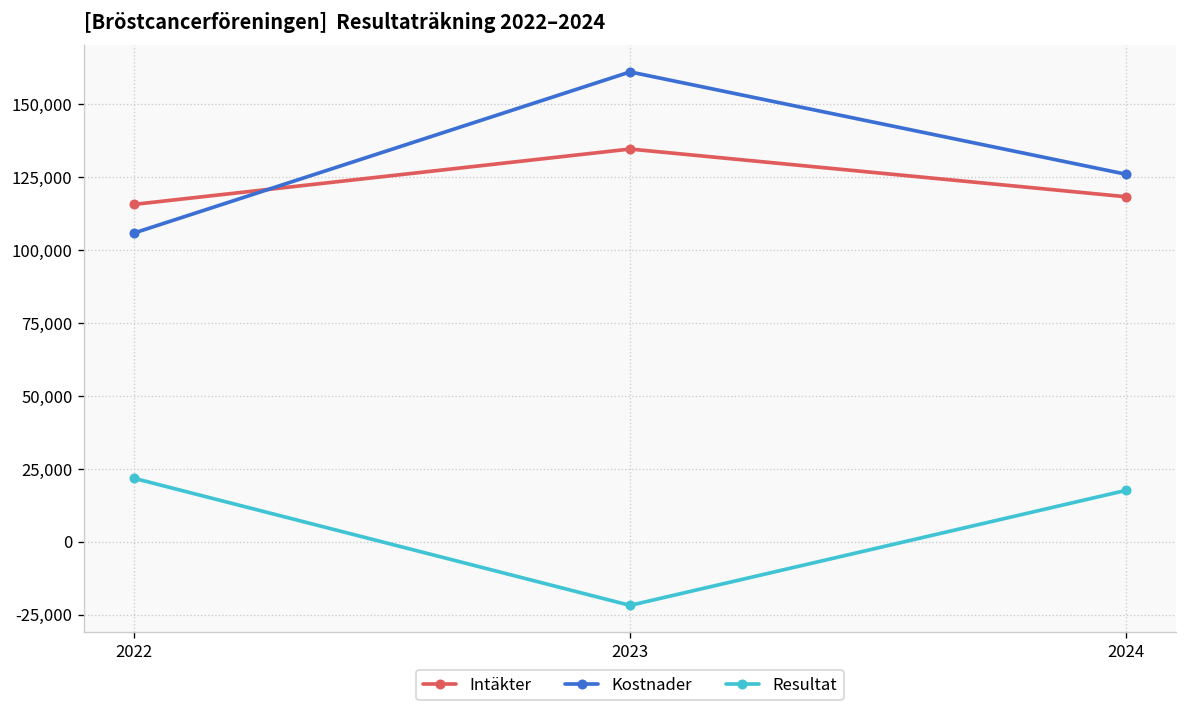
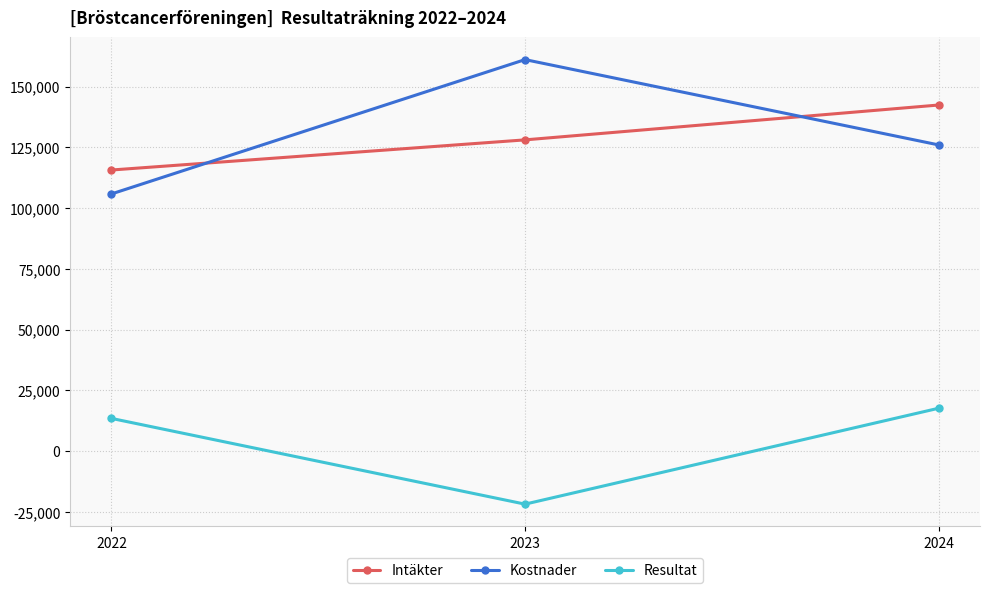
  {
    "Intäkter": {
      "2022": "116,000",
-     "2023": "135,000",
-     "2024": "118,000"
+     "2023": "128,000",
+     "2024": "142,000"
    },
    "Kostnader": {
      "2022": "106,000",
      "2023": "161,000",
      "2024": "126,000"
    },
    "Resultat": {
-     "2022": "22,000",
+     "2022": "13,000",
      "2023": "-22,000",
      "2024": "18,000"
    }
  }
